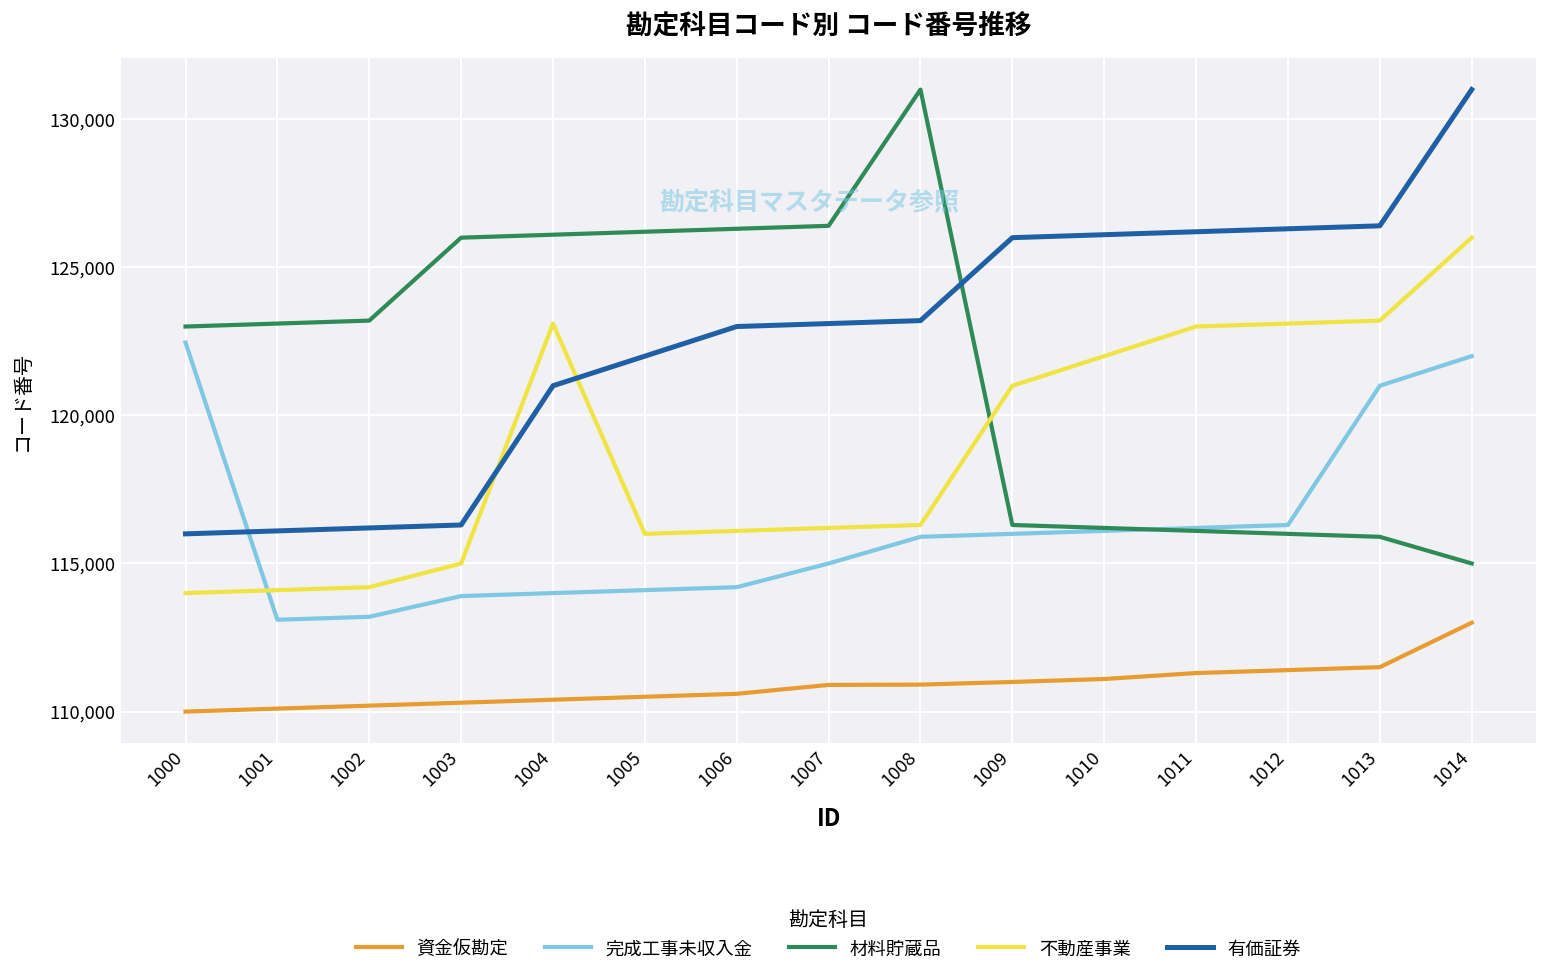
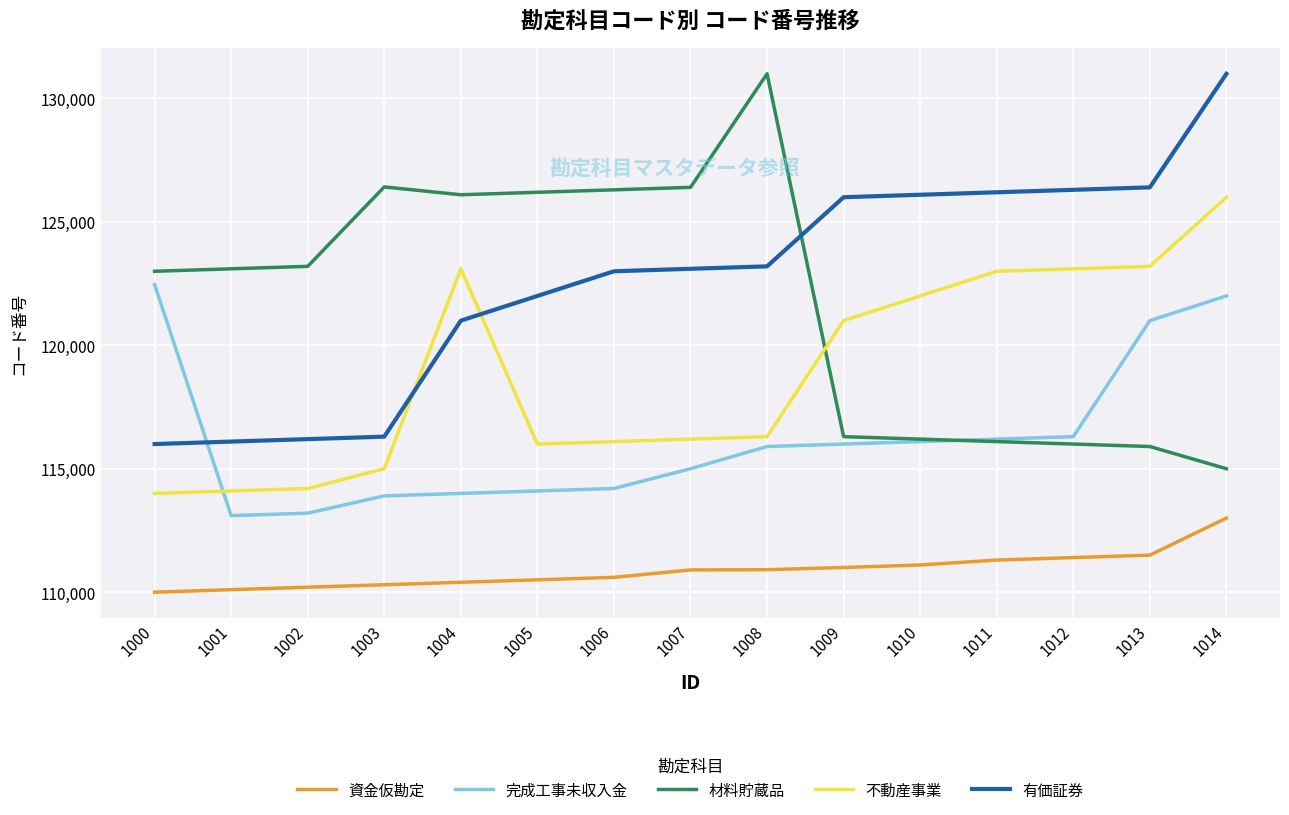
  {
    "資金仮勘定": {
      "1000": "110,000",
      "1001": "110,100",
      "1002": "110,200",
      "1003": "110,300",
      "1004": "110,400",
      "1005": "110,500",
      "1006": "110,600",
      "1007": "110,900",
      "1008": "110,900",
      "1009": "111,000",
      "1010": "111,100",
      "1011": "111,300",
      "1012": "111,400",
      "1013": "111,500",
      "1014": "113,000"
    },
    "完成工事未収入金": {
      "1000": "122,500",
      "1001": "113,100",
      "1002": "113,200",
      "1003": "113,900",
      "1004": "114,000",
      "1005": "114,100",
      "1006": "114,200",
      "1007": "115,000",
      "1008": "115,900",
      "1009": "116,000",
      "1012": "116,300",
      "1013": "121,000",
      "1014": "122,000"
    },
    "材料貯蔵品": {
      "1000": "123,000",
      "1001": "123,100",
      "1002": "123,200",
-     "1003": "126,000",
+     "1003": "126,400",
      "1004": "126,100",
      "1005": "126,200",
      "1006": "126,300",
      "1007": "126,400",
      "1008": "131,000",
      "1009": "116,300",
      "1012": "116,000",
      "1013": "115,900",
      "1014": "115,000"
    },
    "不動産事業": {
      "1000": "114,000",
      "1001": "114,100",
      "1002": "114,200",
      "1003": "115,000",
      "1004": "123,100",
      "1005": "116,000",
      "1006": "116,100",
      "1007": "116,200",
      "1008": "116,300",
      "1009": "121,000",
      "1010": "122,000",
      "1011": "123,000",
      "1012": "123,100",
      "1013": "123,200",
      "1014": "126,000"
    },
    "有価証券": {
      "1000": "116,000",
      "1001": "116,100",
      "1002": "116,200",
      "1003": "116,300",
      "1004": "121,000",
      "1005": "122,000",
      "1006": "123,000",
      "1007": "123,100",
      "1008": "123,200",
      "1009": "126,000",
      "1010": "126,100",
      "1011": "126,200",
      "1012": "126,300",
      "1013": "126,400",
      "1014": "131,000"
    }
  }
